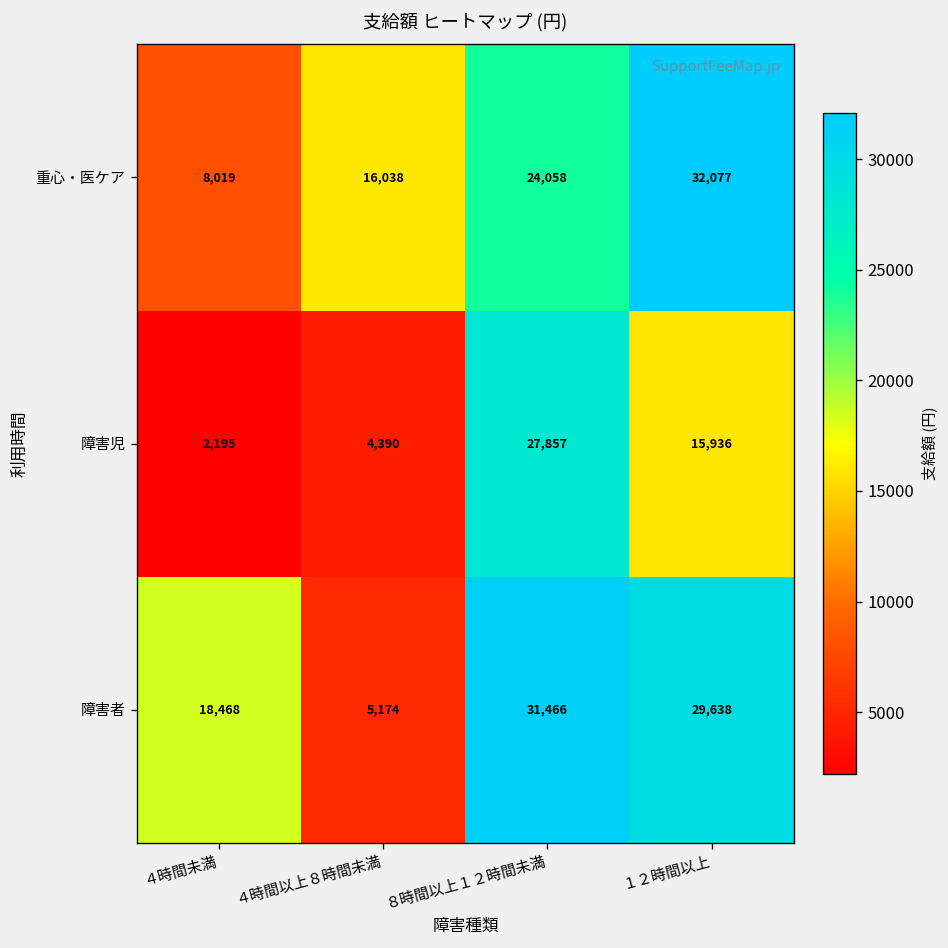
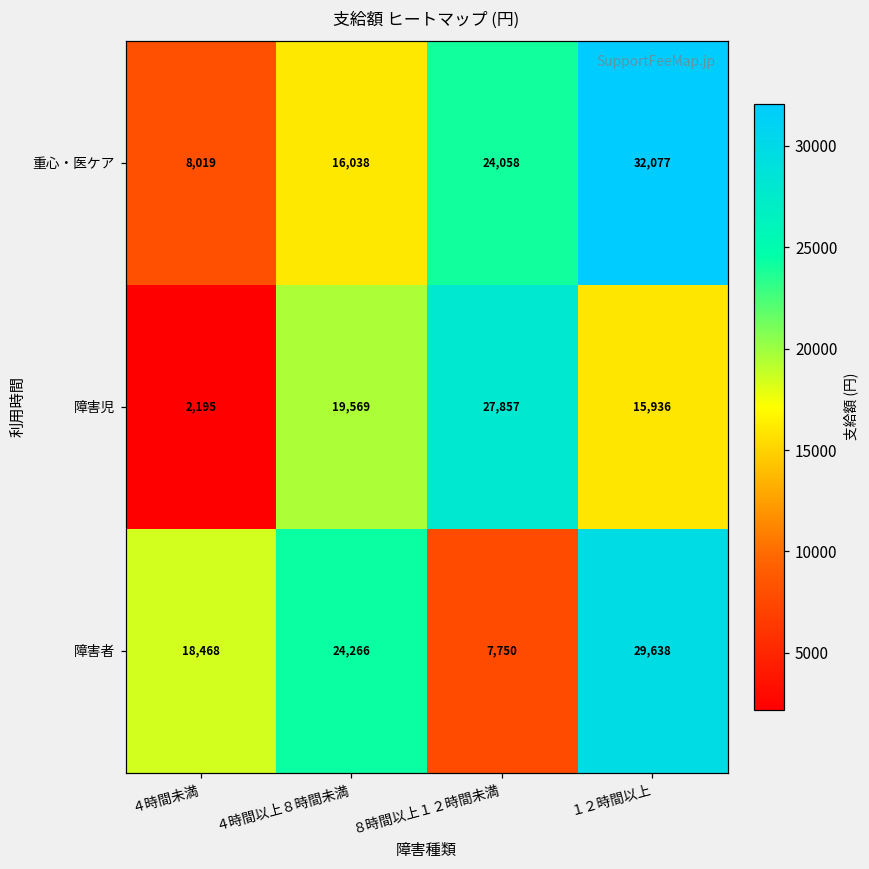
  {
    "重心・医ケア": {
      "４時間未満": "8,019",
      "４時間以上８時間未満": "16,038",
      "８時間以上１２時間未満": "24,058"
    },
    "障害児": {
      "４時間未満": "2,195",
-     "４時間以上８時間未満": "4,390",
+     "４時間以上８時間未満": "19,569",
      "８時間以上１２時間未満": "27,857",
      "１２時間以上": "15,936"
    },
    "障害者": {
      "４時間未満": "18,468",
-     "４時間以上８時間未満": "5,174",
-     "８時間以上１２時間未満": "31,466",
+     "４時間以上８時間未満": "24,266",
+     "８時間以上１２時間未満": "7,750",
      "１２時間以上": "29,638"
    }
  }
